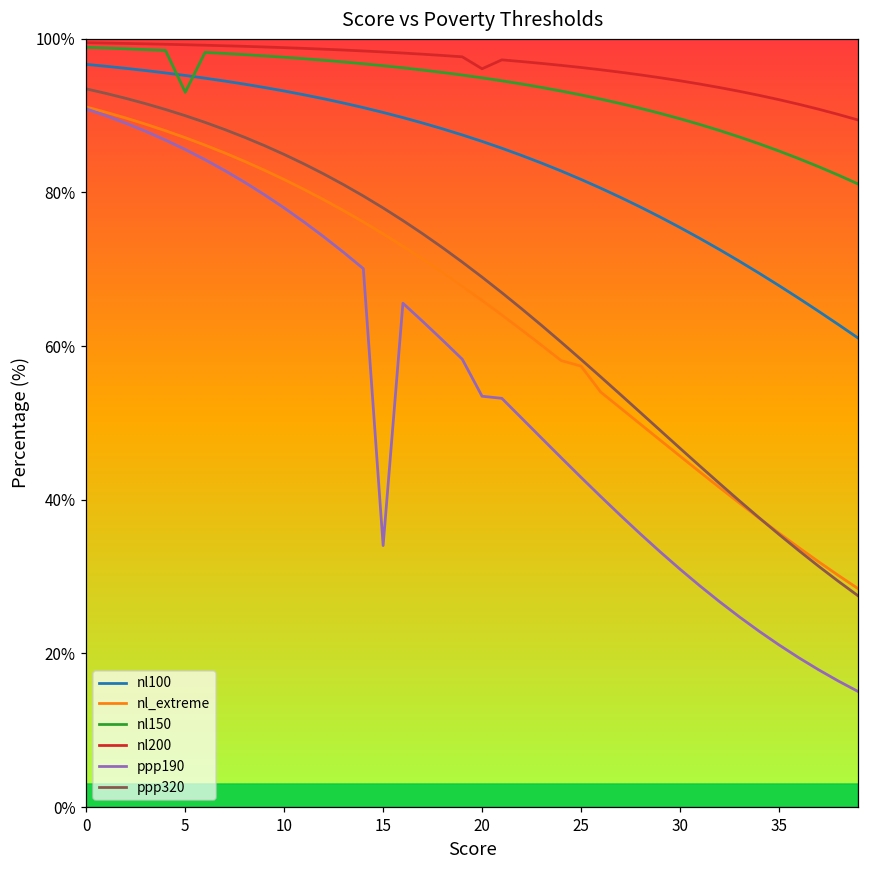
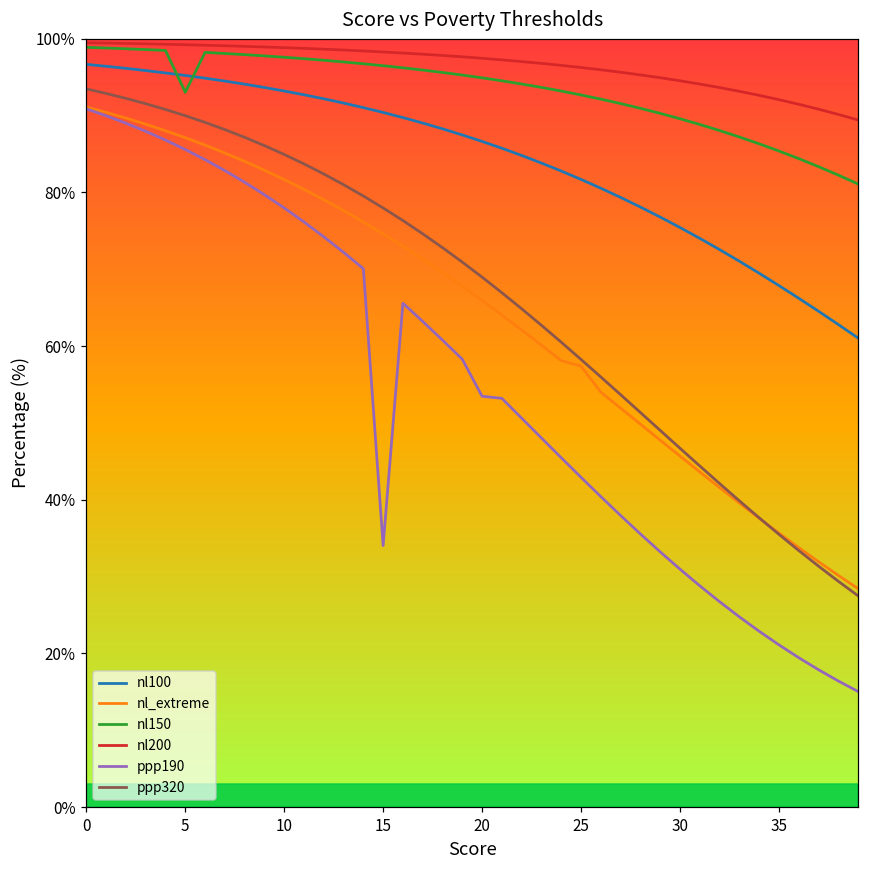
  {
    "nl100": {
      "0": "97%",
      "5": "95%",
      "10": "93%",
      "15": "90%",
      "20": "87%",
      "25": "82%",
      "30": "75%",
      "35": "68%"
    },
    "nl_extreme": {
      "5": "87%",
      "10": "82%",
      "15": "75%",
      "20": "66%",
      "25": "57%",
      "30": "46%"
    },
    "nl150": {
      "0": "99%",
      "5": "93%",
      "10": "98%",
      "15": "96%",
      "20": "95%",
      "25": "93%",
      "30": "90%",
      "35": "85%"
    },
    "nl200": {
      "0": "99%",
      "5": "99%",
      "10": "99%",
      "15": "98%",
-     "20": "96%",
+     "20": "97%",
      "25": "96%",
      "30": "95%",
      "35": "92%"
    },
    "ppp190": {
      "5": "86%",
      "10": "78%",
      "15": "34%",
      "20": "53%",
      "25": "43%",
      "30": "31%",
      "35": "21%"
    },
    "ppp320": {
      "0": "93%",
      "5": "90%",
      "10": "85%",
      "15": "78%",
      "20": "69%",
      "25": "58%",
      "30": "47%"
    }
  }
